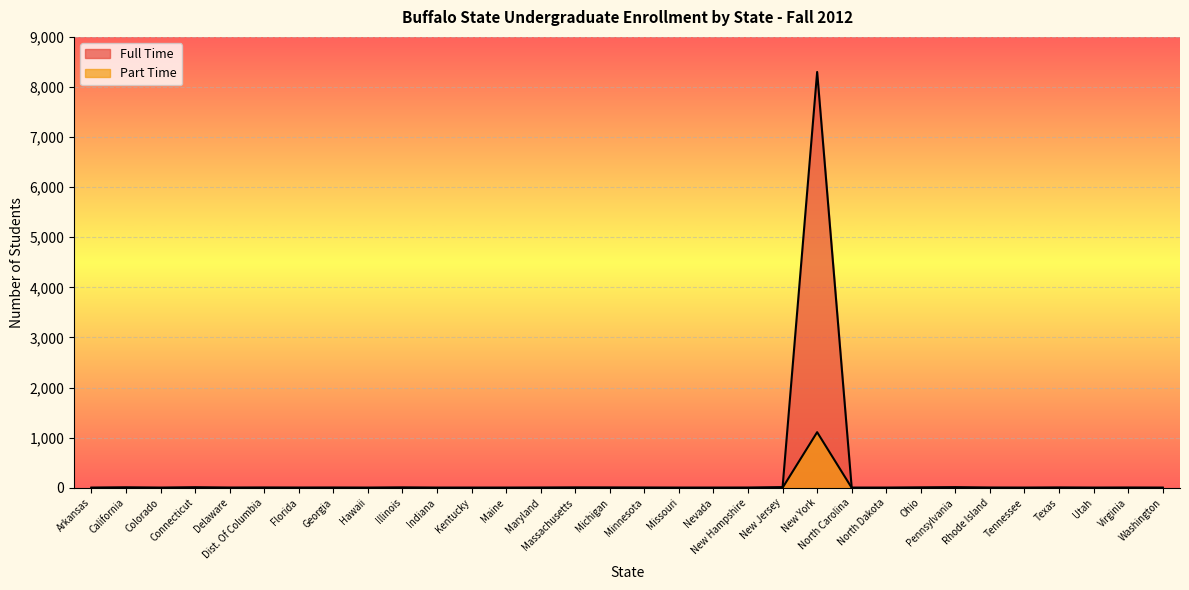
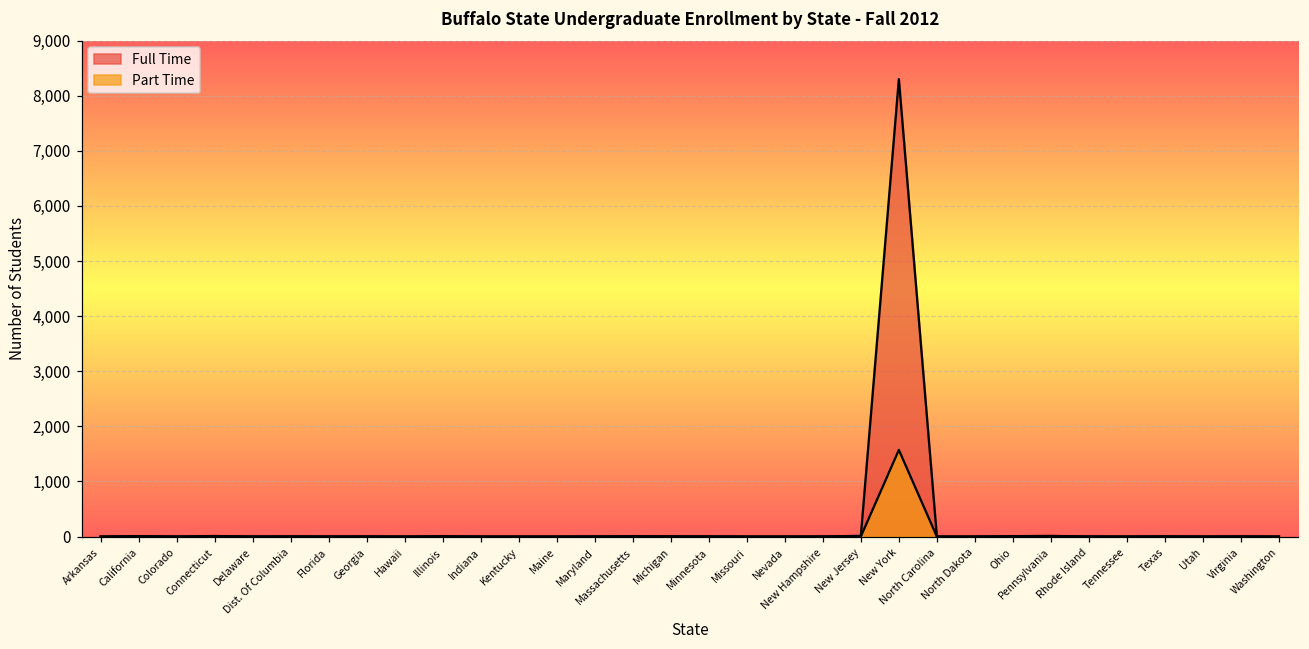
  {
    "Full Time": {
      "New York": "8,300"
    },
    "Part Time": {
-     "New York": "1,100"
+     "New York": "1,600"
    }
  }
